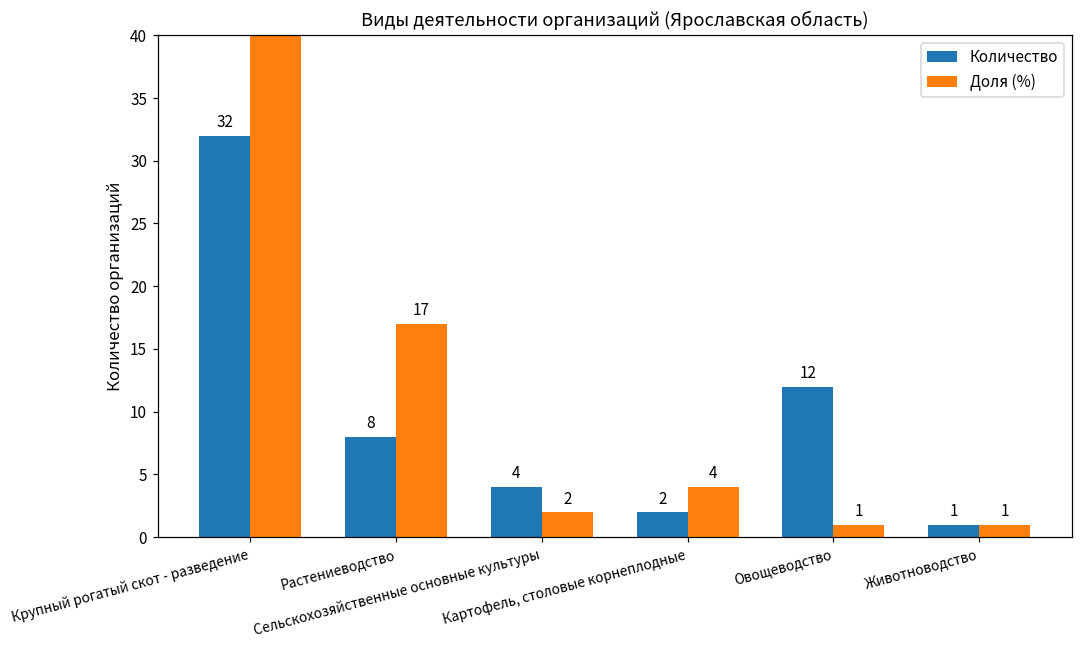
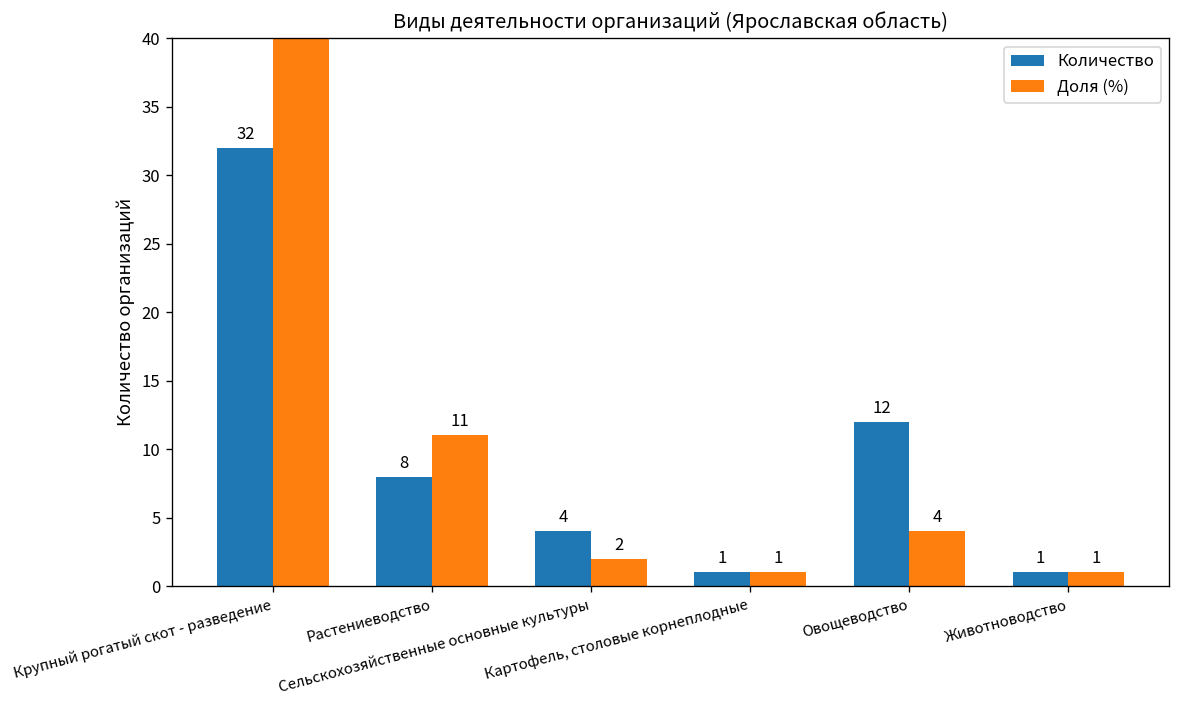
  {
    "Количество": {
      "Крупный рогатый скот - разведение": 32,
      "Растениеводство": 8,
      "Сельскохозяйственные основные культуры": 4,
-     "Картофель, столовые корнеплодные": 2,
+     "Картофель, столовые корнеплодные": 1,
      "Овощеводство": 12,
      "Животноводство": 1
    },
    "Доля (%)": {
-     "Растениеводство": 17,
+     "Растениеводство": 11,
      "Сельскохозяйственные основные культуры": 2,
-     "Картофель, столовые корнеплодные": 4,
-     "Овощеводство": 1,
+     "Картофель, столовые корнеплодные": 1,
+     "Овощеводство": 4,
      "Животноводство": 1
    }
  }
